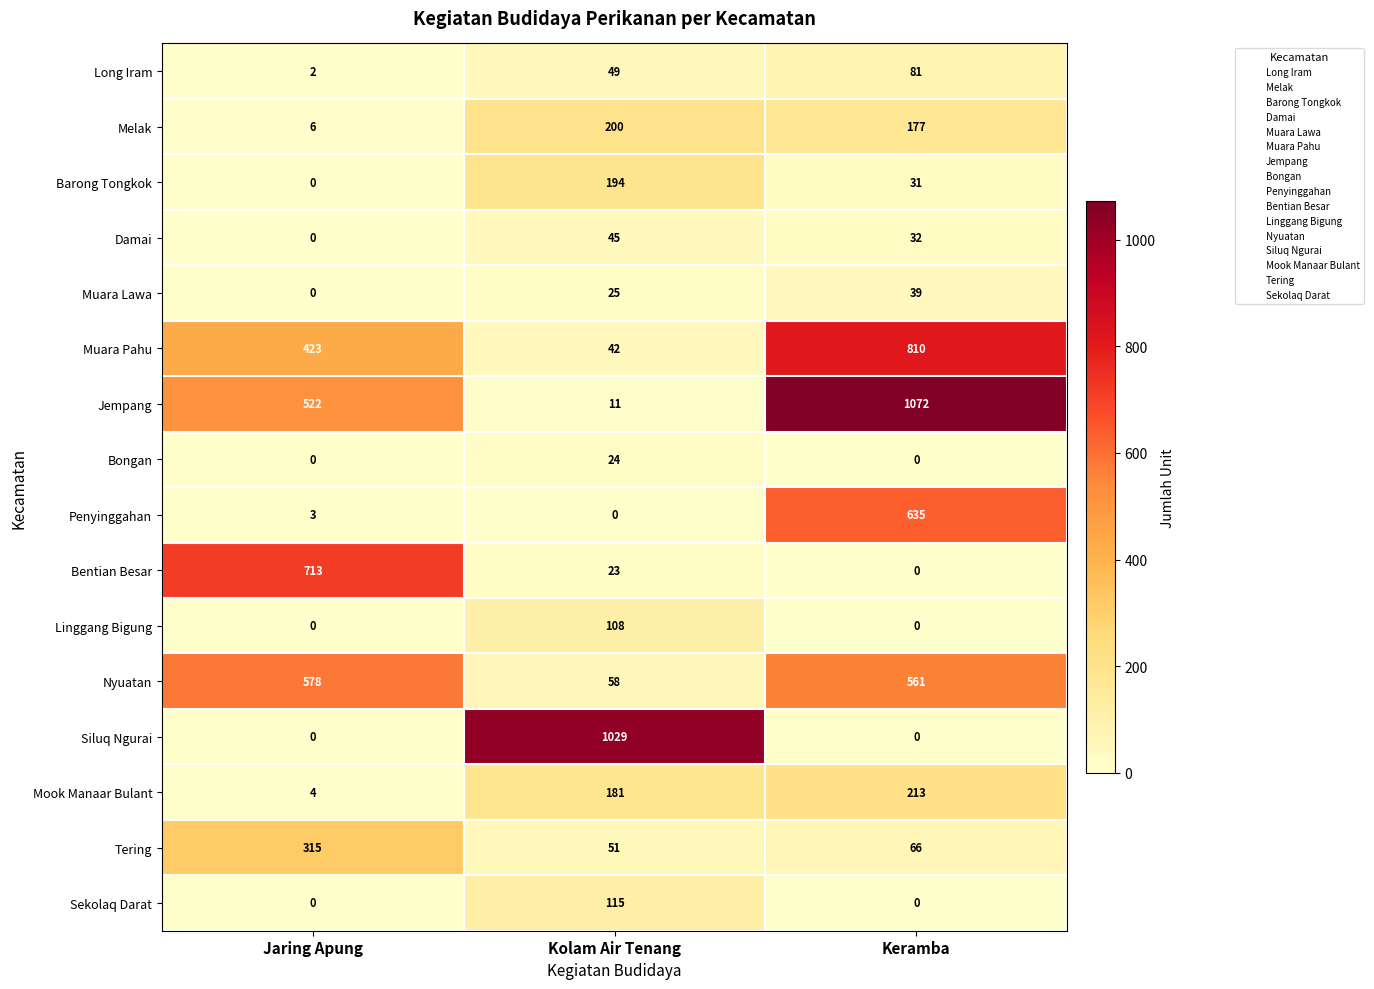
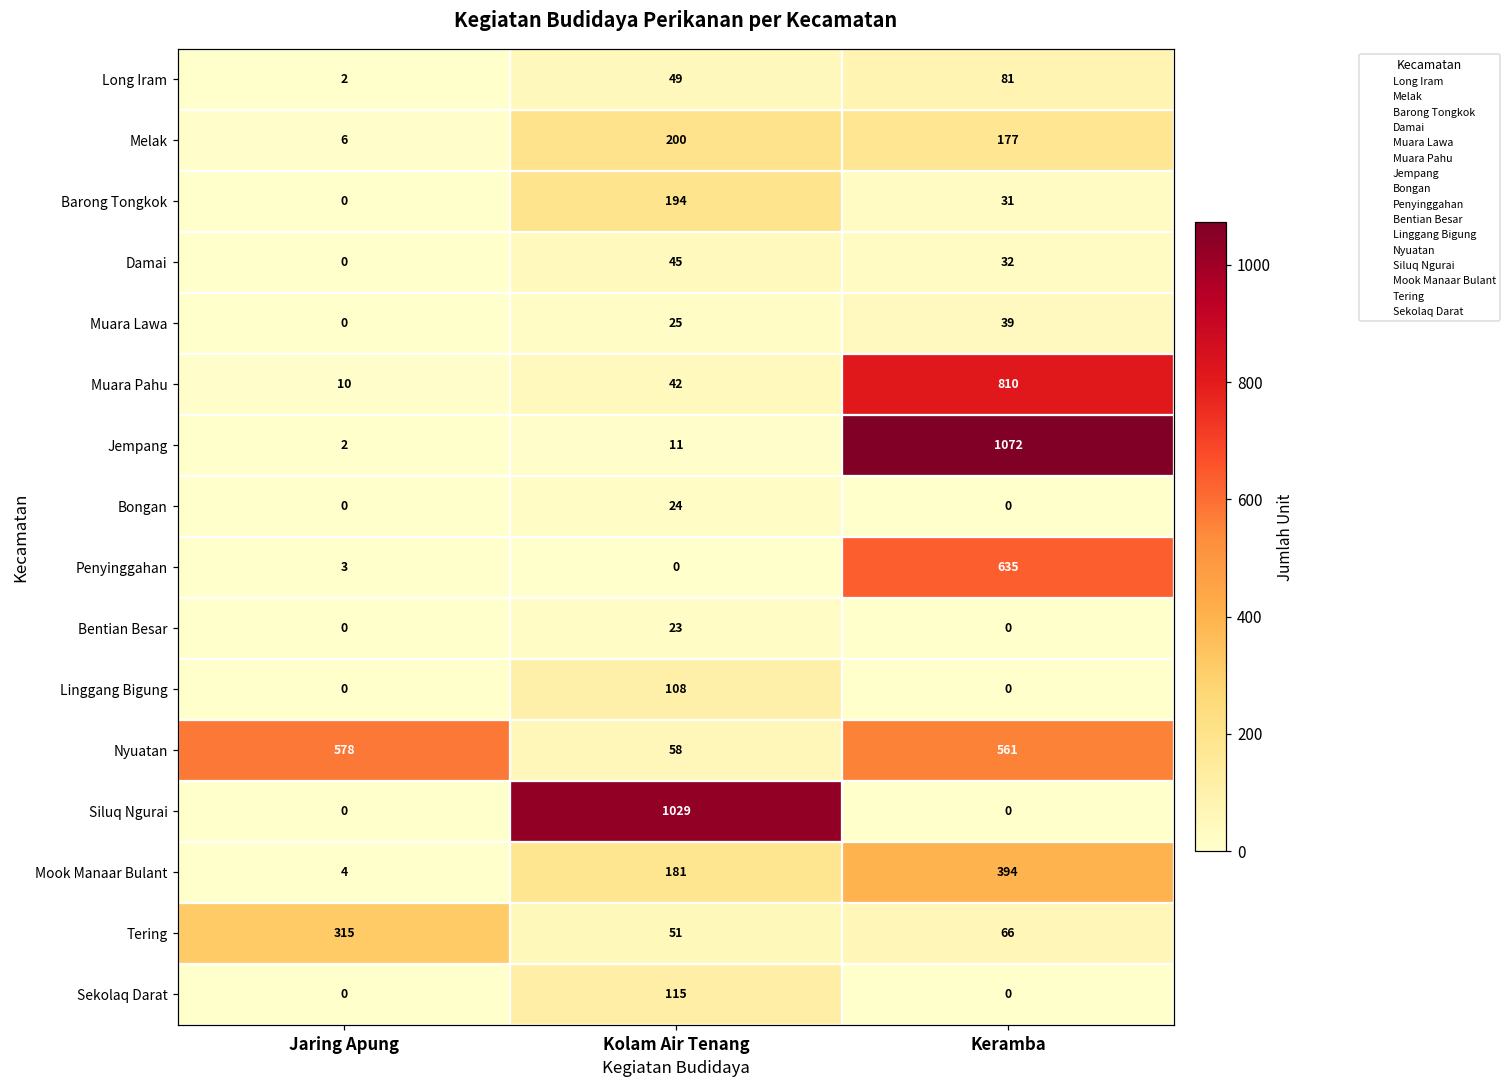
  {
    "Long Iram": {
      "Jaring Apung": 2,
      "Kolam Air Tenang": 49,
      "Keramba": 81
    },
    "Melak": {
      "Jaring Apung": 6,
      "Kolam Air Tenang": 200,
      "Keramba": 177
    },
    "Barong Tongkok": {
      "Jaring Apung": 0,
      "Kolam Air Tenang": 194,
      "Keramba": 31
    },
    "Damai": {
      "Jaring Apung": 0,
      "Kolam Air Tenang": 45,
      "Keramba": 32
    },
    "Muara Lawa": {
      "Jaring Apung": 0,
      "Kolam Air Tenang": 25,
      "Keramba": 39
    },
    "Muara Pahu": {
-     "Jaring Apung": 423,
+     "Jaring Apung": 10,
      "Kolam Air Tenang": 42,
      "Keramba": 810
    },
    "Jempang": {
-     "Jaring Apung": 522,
+     "Jaring Apung": 2,
      "Kolam Air Tenang": 11,
      "Keramba": 1072
    },
    "Bongan": {
      "Jaring Apung": 0,
      "Kolam Air Tenang": 24,
      "Keramba": 0
    },
    "Penyinggahan": {
      "Jaring Apung": 3,
      "Kolam Air Tenang": 0,
      "Keramba": 635
    },
    "Bentian Besar": {
-     "Jaring Apung": 713,
+     "Jaring Apung": 0,
      "Kolam Air Tenang": 23,
      "Keramba": 0
    },
    "Linggang Bigung": {
      "Jaring Apung": 0,
      "Kolam Air Tenang": 108,
      "Keramba": 0
    },
    "Nyuatan": {
      "Jaring Apung": 578,
      "Kolam Air Tenang": 58,
      "Keramba": 561
    },
    "Siluq Ngurai": {
      "Jaring Apung": 0,
      "Kolam Air Tenang": 1029,
      "Keramba": 0
    },
    "Mook Manaar Bulant": {
      "Jaring Apung": 4,
      "Kolam Air Tenang": 181,
-     "Keramba": 213
+     "Keramba": 394
    },
    "Tering": {
      "Jaring Apung": 315,
      "Kolam Air Tenang": 51,
      "Keramba": 66
    },
    "Sekolaq Darat": {
      "Jaring Apung": 0,
      "Kolam Air Tenang": 115,
      "Keramba": 0
    }
  }
